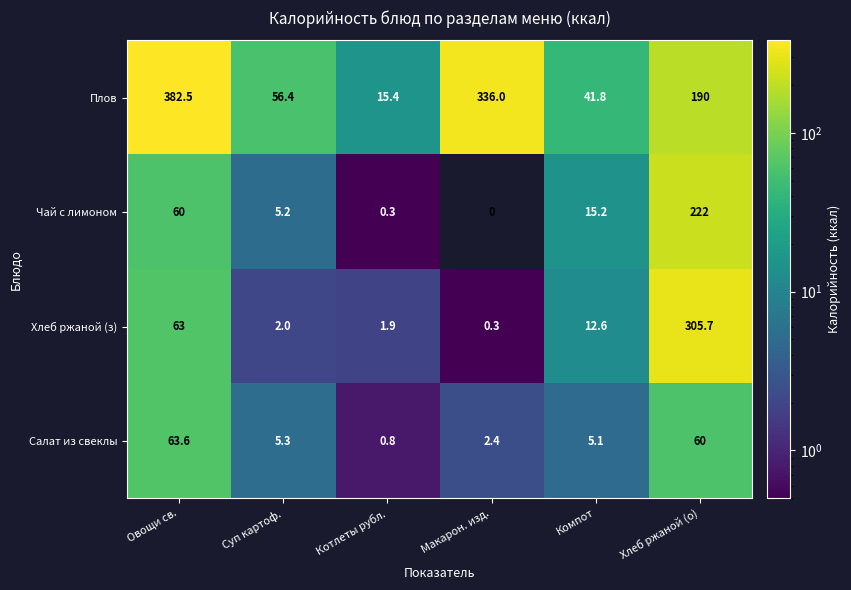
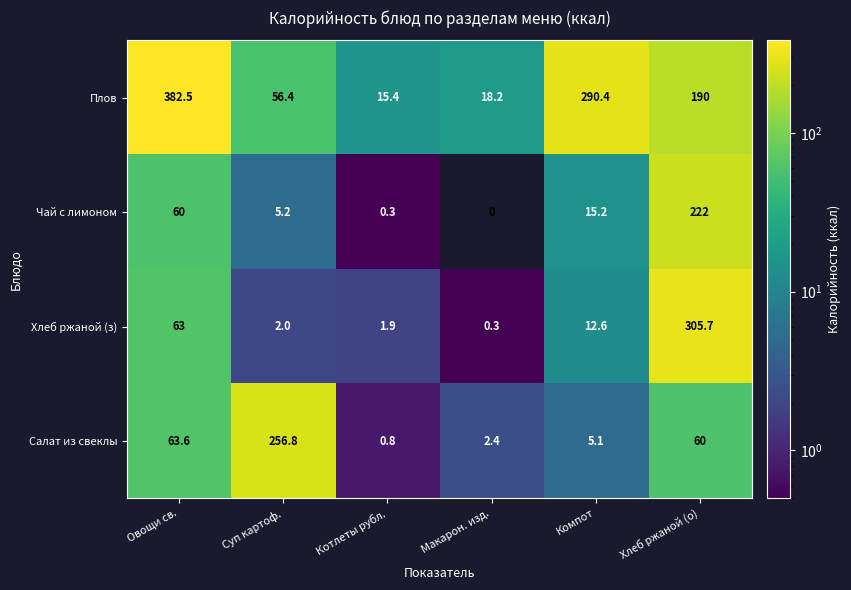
  {
    "Плов": {
      "Овощи св.": 382.5,
      "Суп картоф.": 56.4,
      "Котлеты рубл.": 15.4,
-     "Макарон. изд.": 336.0,
-     "Компот": 41.8,
+     "Макарон. изд.": 18.2,
+     "Компот": 290.4,
      "Хлеб ржаной (о)": 190
    },
    "Чай с лимоном": {
      "Овощи св.": 60,
      "Суп картоф.": 5.2,
      "Котлеты рубл.": 0.3,
      "Компот": 15.2,
      "Хлеб ржаной (о)": 222
    },
    "Хлеб ржаной (з)": {
      "Овощи св.": 63,
      "Суп картоф.": 2.0,
      "Котлеты рубл.": 1.9,
      "Макарон. изд.": 0.3,
      "Компот": 12.6,
      "Хлеб ржаной (о)": 305.7
    },
    "Салат из свеклы": {
      "Овощи св.": 63.6,
-     "Суп картоф.": 5.3,
+     "Суп картоф.": 256.8,
      "Котлеты рубл.": 0.8,
      "Макарон. изд.": 2.4,
      "Компот": 5.1,
      "Хлеб ржаной (о)": 60
    }
  }
